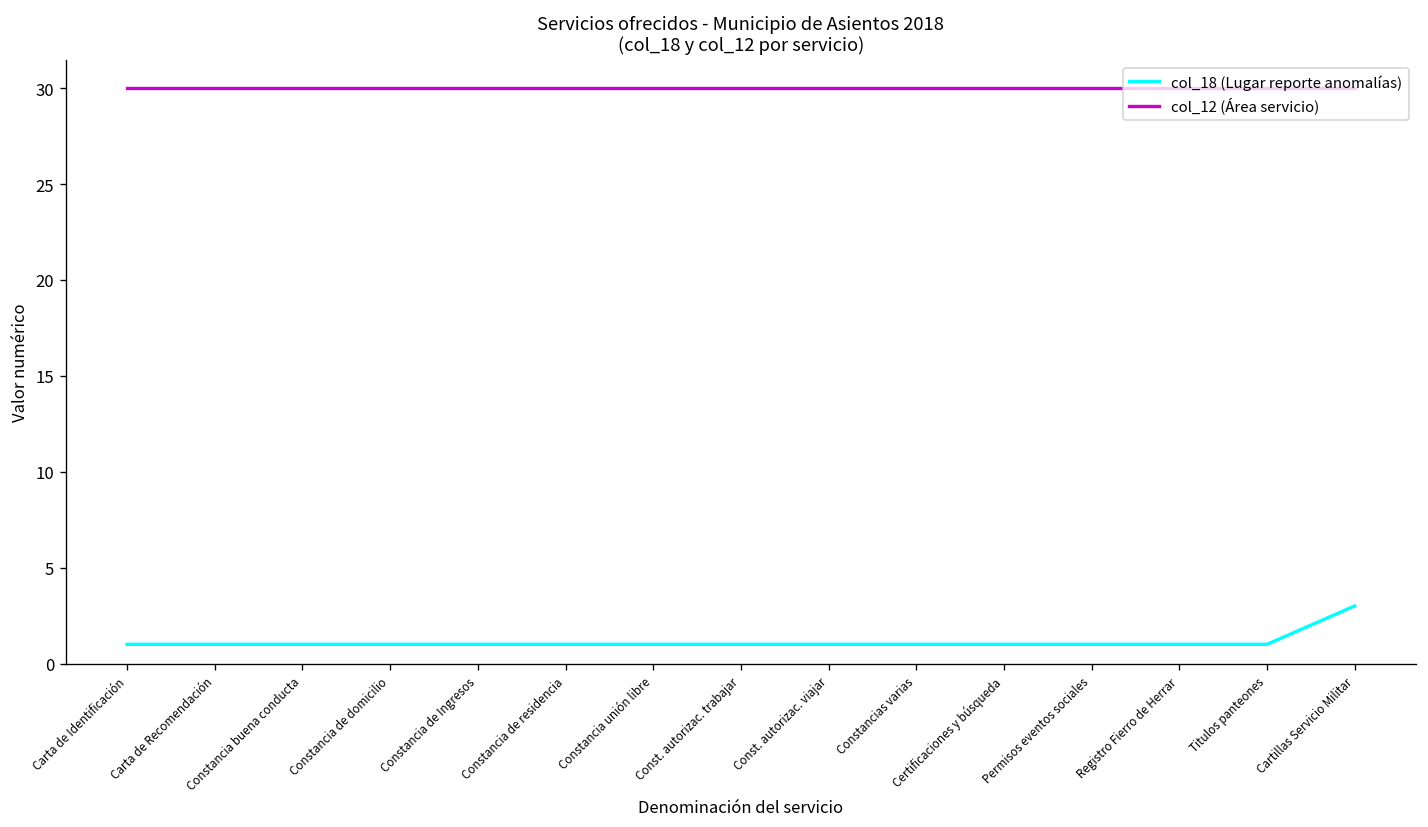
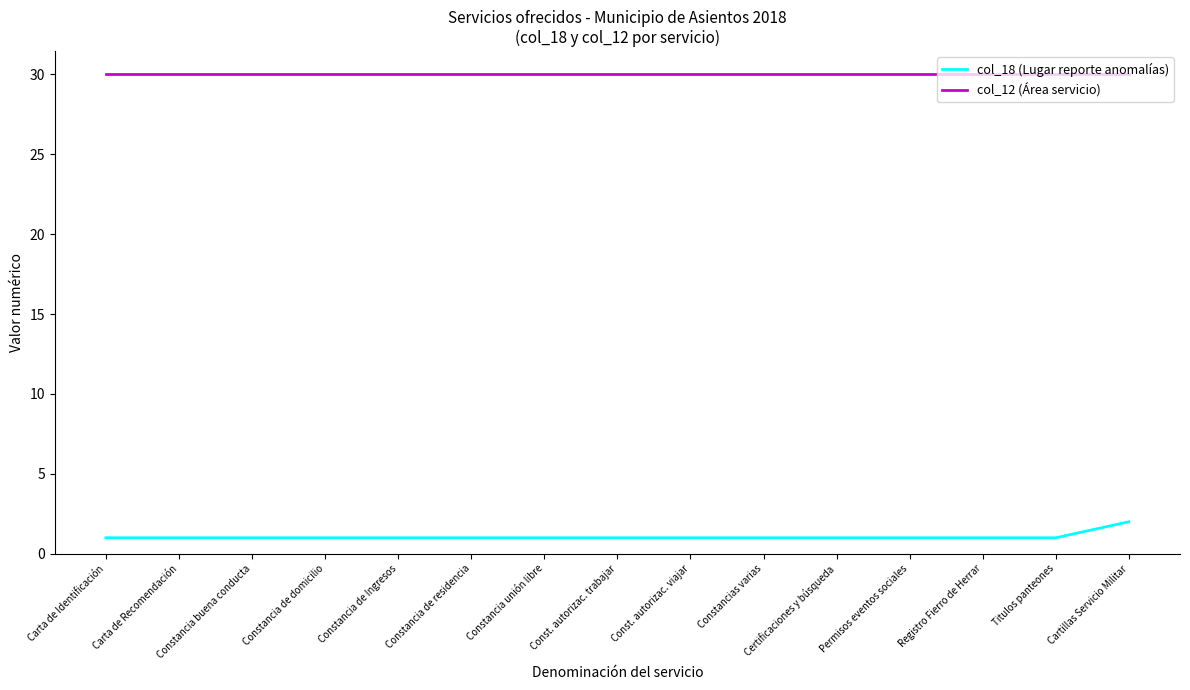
  {
    "col_18 (Lugar reporte anomalías)": {
      "Carta de Identificación": 1,
      "Carta de Recomendación": 1,
      "Constancia buena conducta": 1,
      "Constancia de domicilio": 1,
      "Constancia de Ingresos": 1,
      "Constancia de residencia": 1,
      "Constancia unión libre": 1,
      "Const. autorizac. trabajar": 1,
      "Const. autorizac. viajar": 1,
      "Constancias varias": 1,
      "Certificaciones y búsqueda": 1,
      "Permisos eventos sociales": 1,
      "Registro Fierro de Herrar": 1,
      "Titulos panteones": 1,
-     "Cartillas Servicio Militar": 3
+     "Cartillas Servicio Militar": 2
    },
    "col_12 (Área servicio)": {
      "Carta de Identificación": 30,
      "Carta de Recomendación": 30,
      "Constancia buena conducta": 30,
      "Constancia de domicilio": 30,
      "Constancia de Ingresos": 30,
      "Constancia de residencia": 30,
      "Constancia unión libre": 30,
      "Const. autorizac. trabajar": 30,
      "Const. autorizac. viajar": 30,
      "Constancias varias": 30,
      "Certificaciones y búsqueda": 30,
      "Permisos eventos sociales": 30
    }
  }
